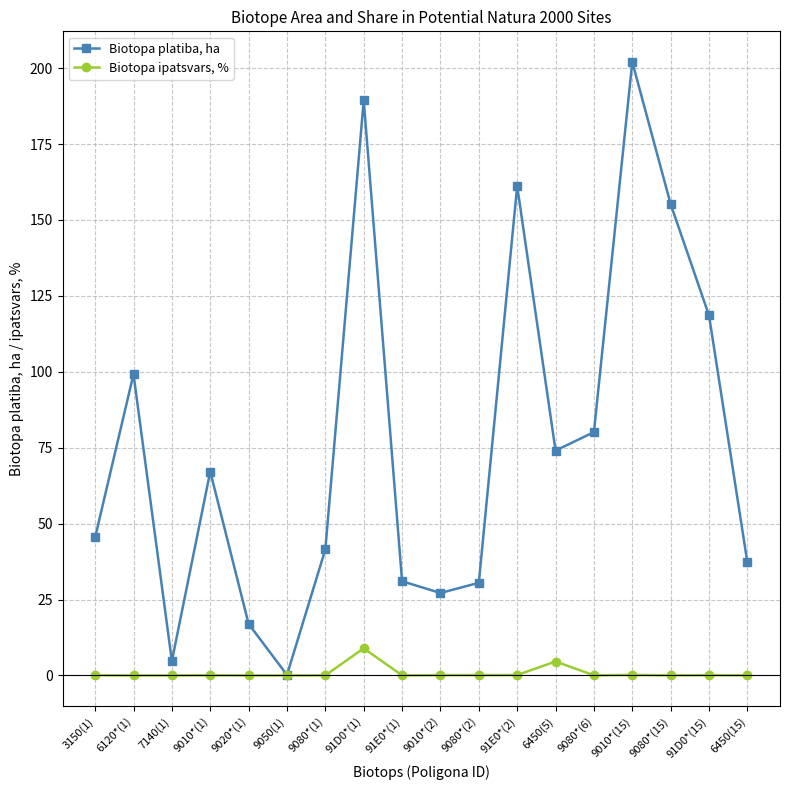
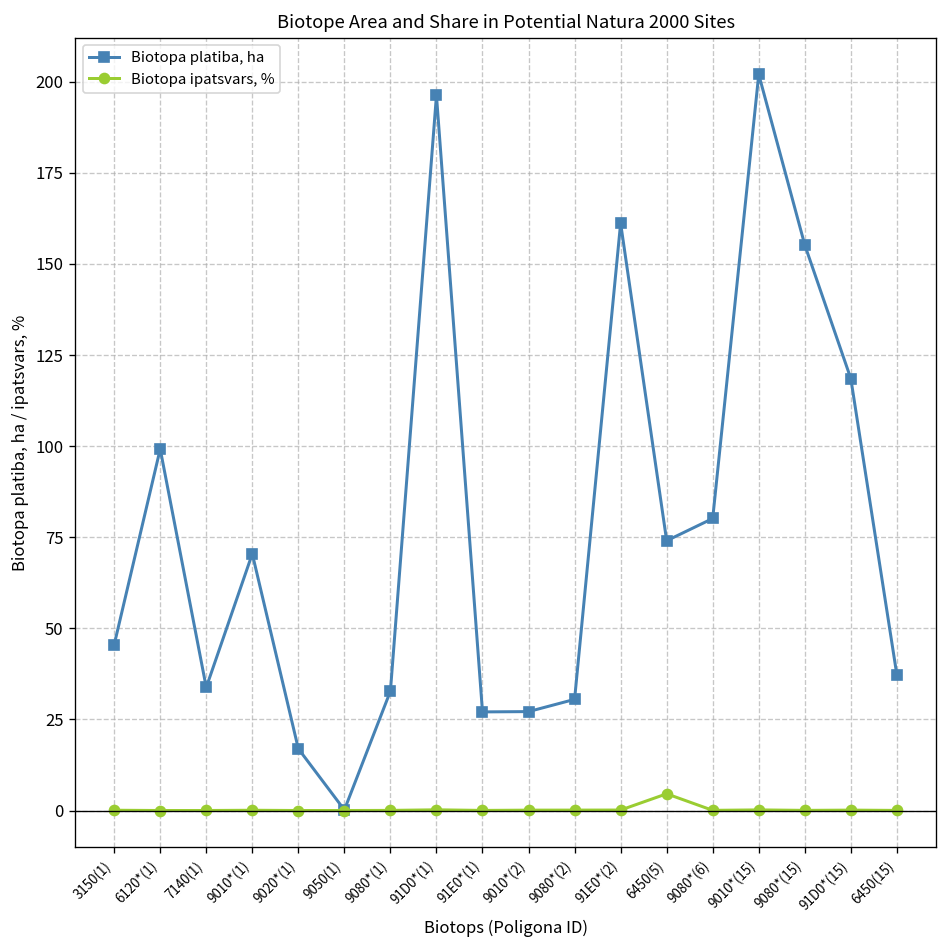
  {
    "Biotopa platiba, ha": {
      "3150(1)": 45,
      "6120*(1)": 99,
-     "7140(1)": 5,
-     "9010*(1)": 67,
+     "7140(1)": 34,
+     "9010*(1)": 70,
      "9020*(1)": 17,
-     "9080*(1)": 42,
-     "91D0*(1)": 189,
-     "91E0*(1)": 31,
+     "9080*(1)": 33,
+     "91D0*(1)": 196,
+     "91E0*(1)": 27,
      "9010*(2)": 27,
      "9080*(2)": 31,
      "91E0*(2)": 161,
      "6450(5)": 74,
      "9080*(6)": 80,
      "9010*(15)": 202,
      "9080*(15)": 155,
      "91D0*(15)": 119,
      "6450(15)": 37
    },
    "Biotopa ipatsvars, %": {
      "3150(1)": 0,
      "6120*(1)": 0,
      "7140(1)": 0,
      "9010*(1)": 0,
      "9020*(1)": 0,
      "9080*(1)": 0,
-     "91D0*(1)": 9,
+     "91D0*(1)": 0,
      "91E0*(1)": 0,
      "9010*(2)": 0,
      "9080*(2)": 0,
      "91E0*(2)": 0,
      "6450(5)": 5,
      "9080*(6)": 0,
      "9010*(15)": 0,
      "9080*(15)": 0,
      "91D0*(15)": 0,
      "6450(15)": 0
    }
  }
